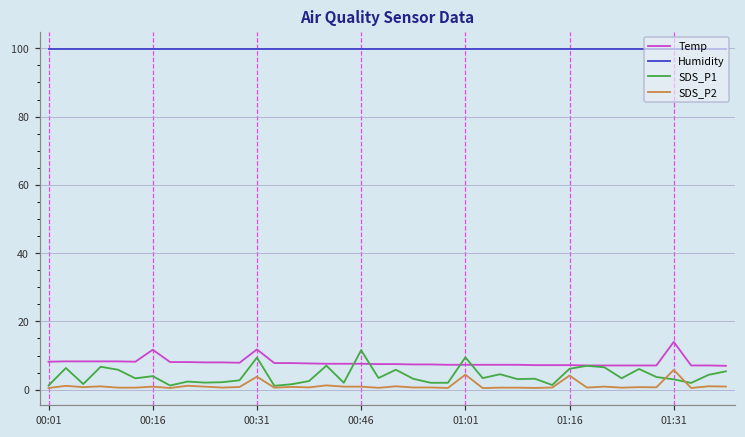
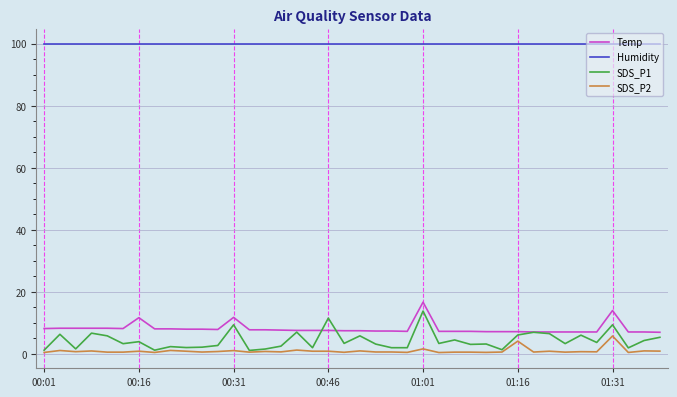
  {
    "Temp": {
      "00:01": 8,
      "00:16": 12,
      "00:31": 12,
      "00:46": 8,
-     "01:01": 7,
+     "01:01": 17,
      "01:16": 7,
      "01:31": 14
    },
    "Humidity": {
      "00:01": 100,
      "00:16": 100,
      "00:31": 100,
      "00:46": 100,
      "01:01": 100,
      "01:16": 100
    },
    "SDS_P1": {
      "00:16": 4,
      "00:31": 9,
      "00:46": 12,
-     "01:01": 9,
+     "01:01": 14,
      "01:16": 6,
-     "01:31": 3
+     "01:31": 9
    },
    "SDS_P2": {
      "00:16": 1,
-     "00:31": 4,
+     "00:31": 1,
      "00:46": 1,
-     "01:01": 4,
+     "01:01": 2,
      "01:16": 4,
      "01:31": 6
    }
  }
